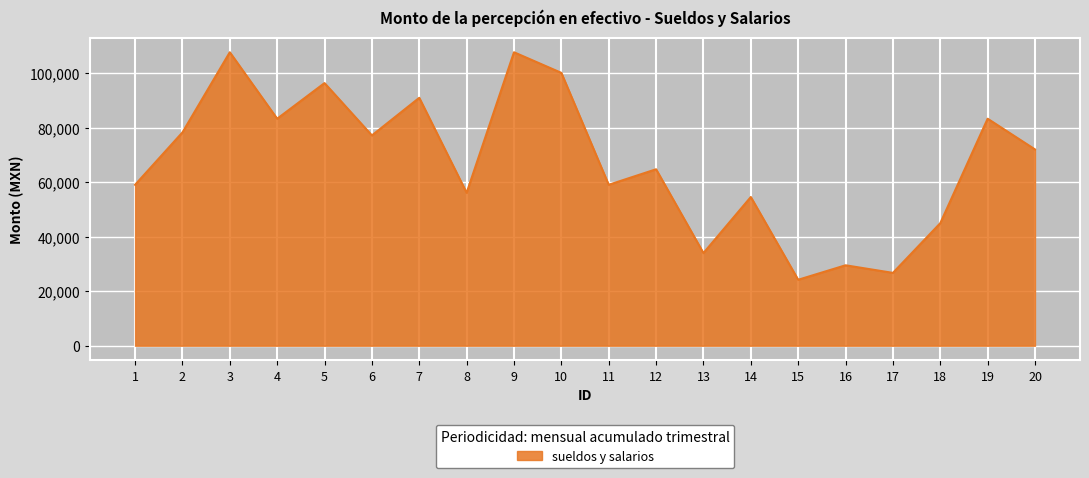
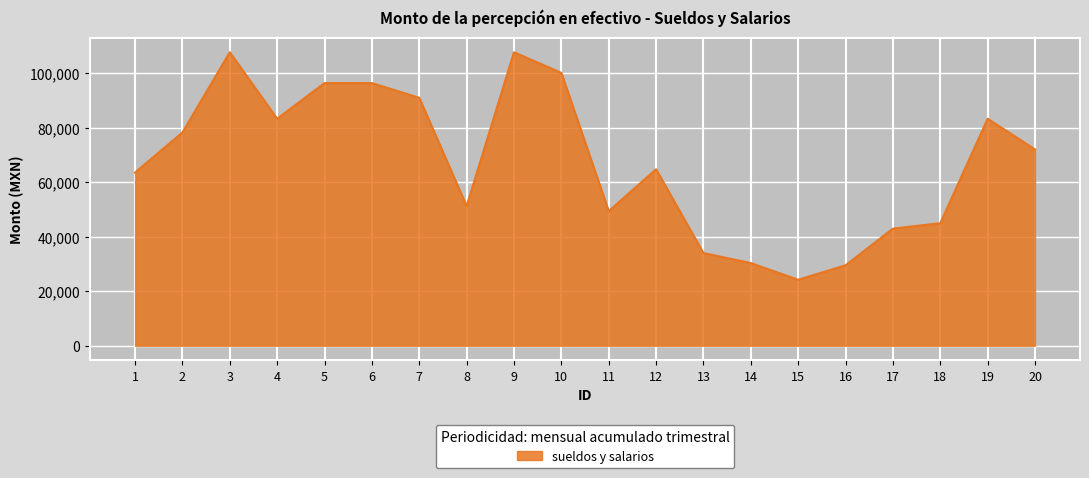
  {
-   "1": "59,000",
+   "1": "64,000",
    "2": "78,000",
    "3": "108,000",
    "4": "83,000",
    "5": "96,000",
-   "6": "77,000",
+   "6": "96,000",
    "7": "91,000",
-   "8": "56,000",
+   "8": "51,000",
    "9": "108,000",
    "10": "100,000",
-   "11": "59,000",
+   "11": "49,000",
    "12": "65,000",
    "13": "34,000",
-   "14": "55,000",
+   "14": "30,000",
    "15": "24,000",
    "16": "30,000",
-   "17": "27,000",
+   "17": "43,000",
    "18": "45,000",
    "19": "83,000",
    "20": "72,000"
  }
